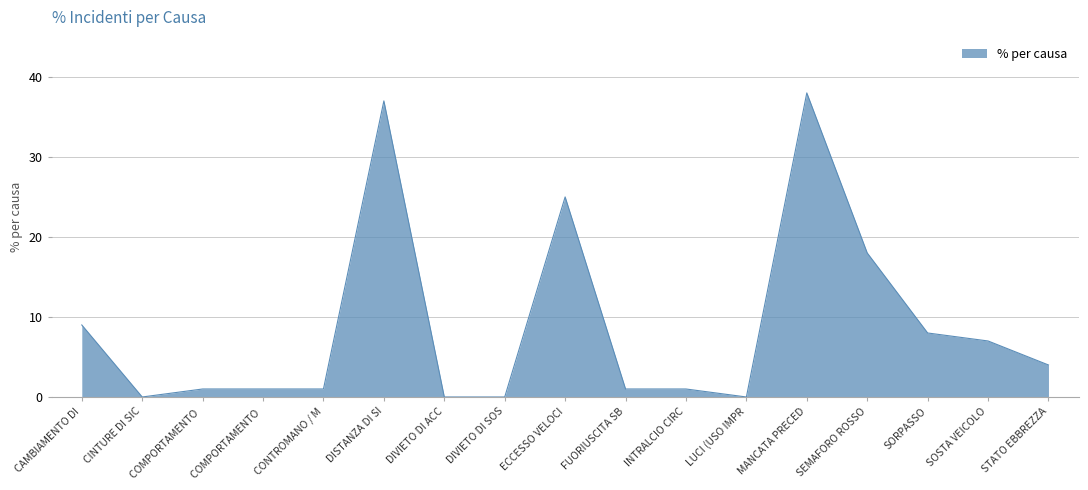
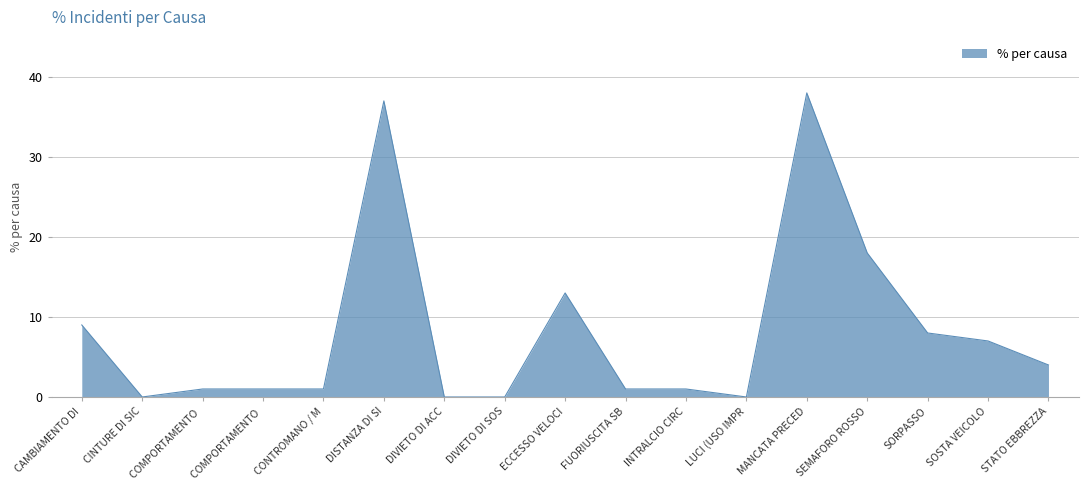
  {
    "CAMBIAMENTO DI": 9,
    "CINTURE DI SIC": 0,
    "CONTROMANO / M": 1,
    "DISTANZA DI SI": 37,
    "DIVIETO DI ACC": 0,
    "DIVIETO DI SOS": 0,
-   "ECCESSO VELOCI": 25,
+   "ECCESSO VELOCI": 13,
    "FUORIUSCITA SB": 1,
    "INTRALCIO CIRC": 1,
    "LUCI (USO IMPR": 0,
    "MANCATA PRECED": 38,
    "SEMAFORO ROSSO": 18,
    "SORPASSO": 8,
    "SOSTA VEICOLO": 7,
    "STATO EBBREZZA": 4
  }
